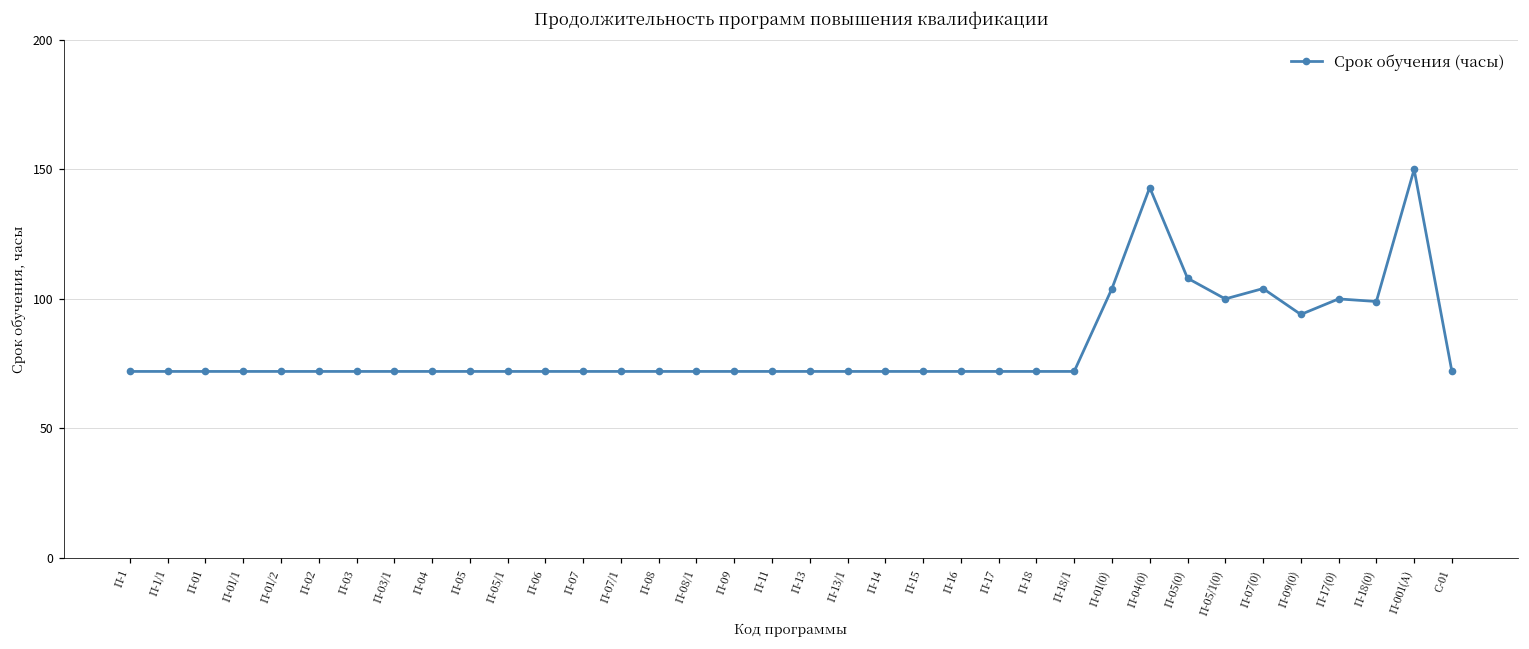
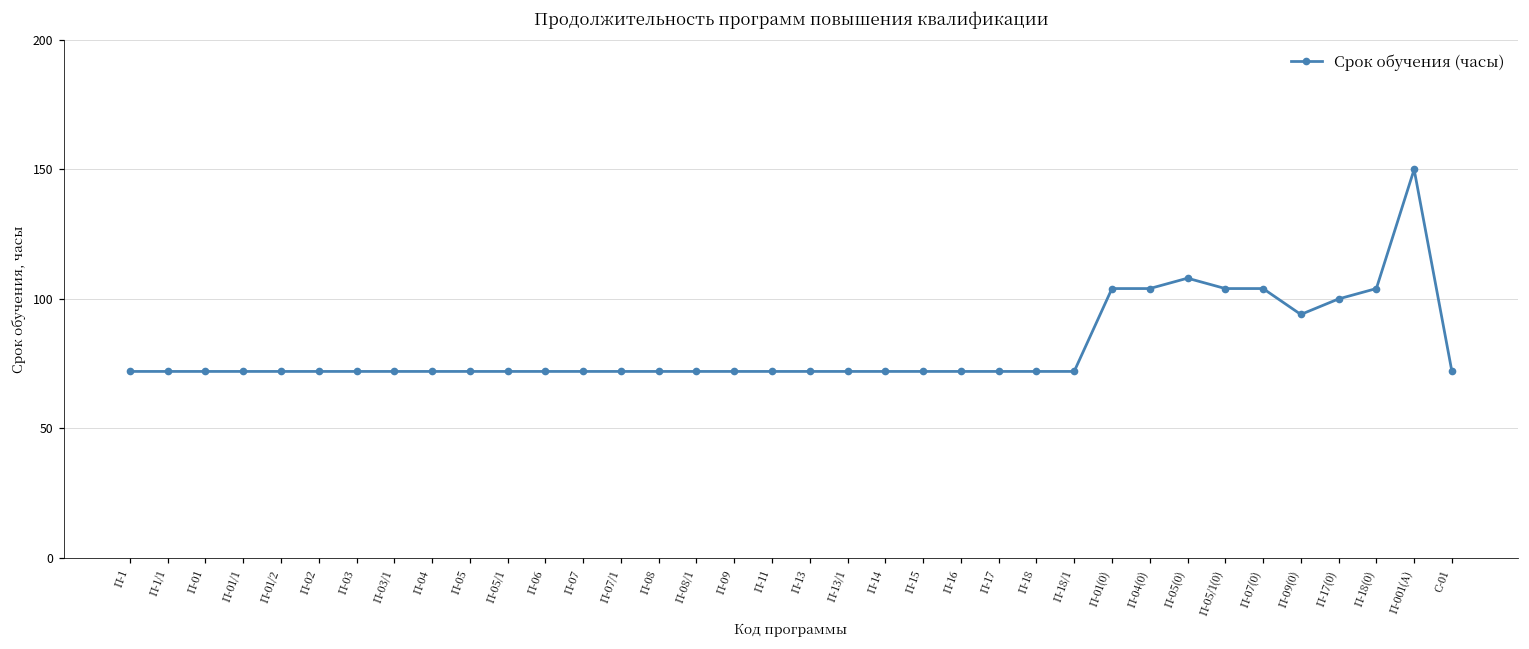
  {
    "П-1": 72,
    "П-1/1": 72,
    "П-01": 72,
    "П-01/1": 72,
    "П-01/2": 72,
    "П-02": 72,
    "П-03": 72,
    "П-03/1": 72,
    "П-04": 72,
    "П-05": 72,
    "П-05/1": 72,
    "П-06": 72,
    "П-07": 72,
    "П-07/1": 72,
    "П-08": 72,
    "П-08/1": 72,
    "П-09": 72,
    "П-11": 72,
    "П-13": 72,
    "П-13/1": 72,
    "П-14": 72,
    "П-15": 72,
    "П-16": 72,
    "П-17": 72,
    "П-18": 72,
    "П-18/1": 72,
    "П-01(0)": 104,
-   "П-04(0)": 143,
+   "П-04(0)": 104,
    "П-05(0)": 108,
-   "П-05/1(0)": 100,
+   "П-05/1(0)": 104,
    "П-07(0)": 104,
    "П-09(0)": 94,
    "П-17(0)": 100,
-   "П-18(0)": 99,
+   "П-18(0)": 104,
    "П-001(А)": 150,
    "C-01": 72
  }
